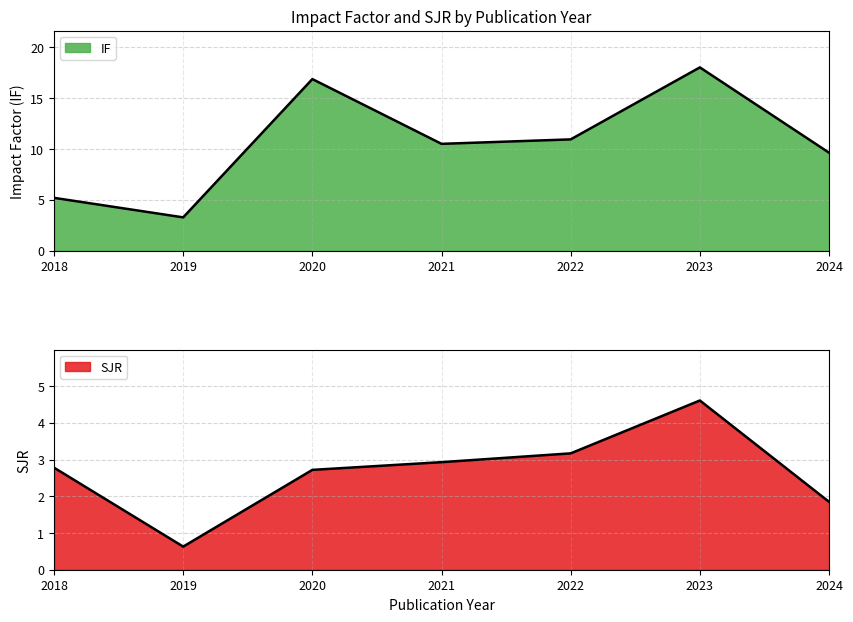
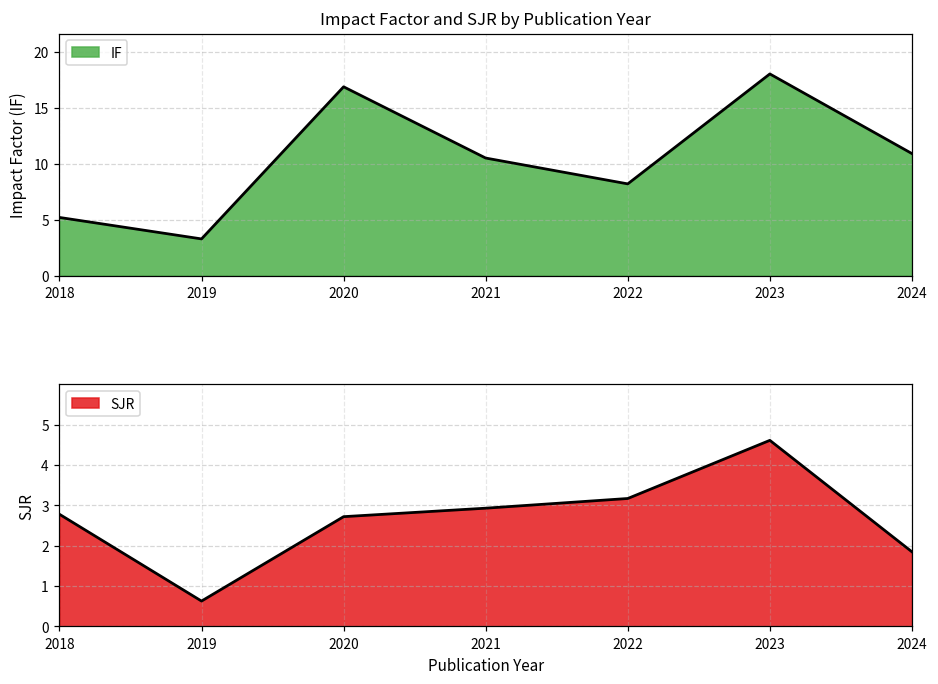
  {
    "Impact Factor and SJR by Publication Year": {
      "2018": 5.2,
      "2019": 3.3,
      "2020": 16.9,
      "2021": 10.5,
-     "2022": 11.0,
+     "2022": 8.2,
      "2023": 18.0,
-     "2024": 9.6
+     "2024": 10.9
    }
  }
